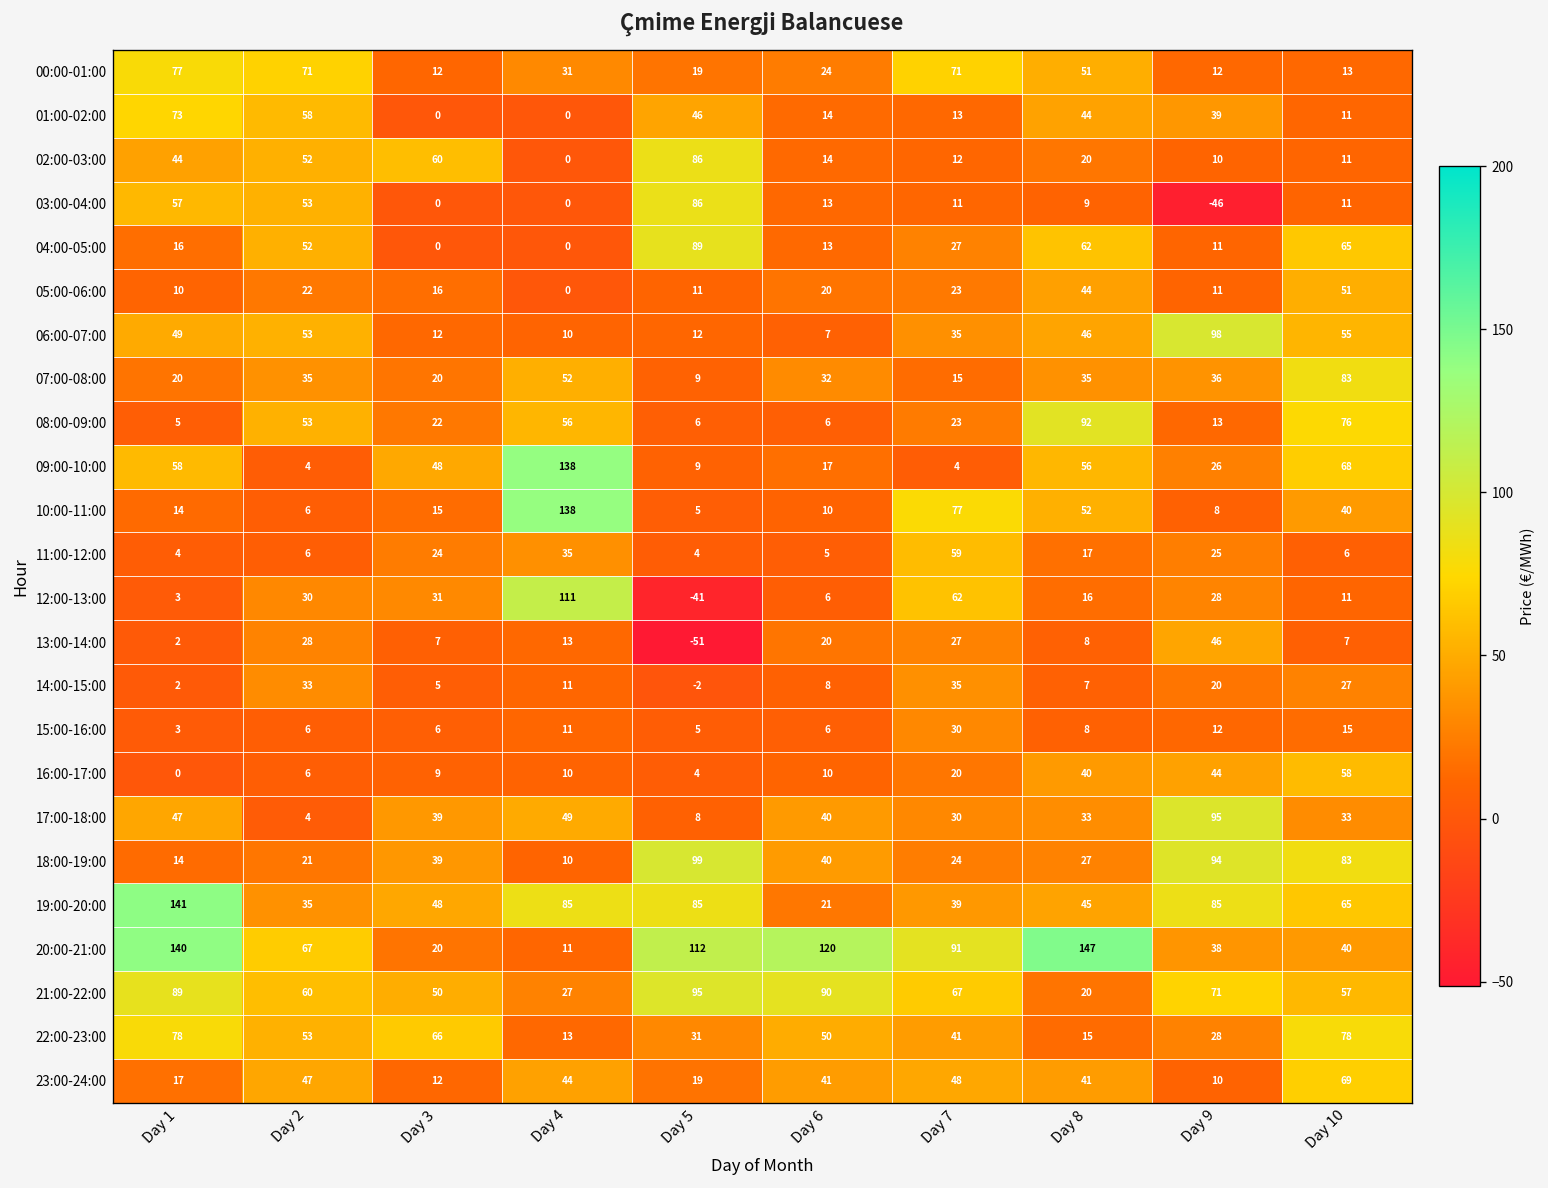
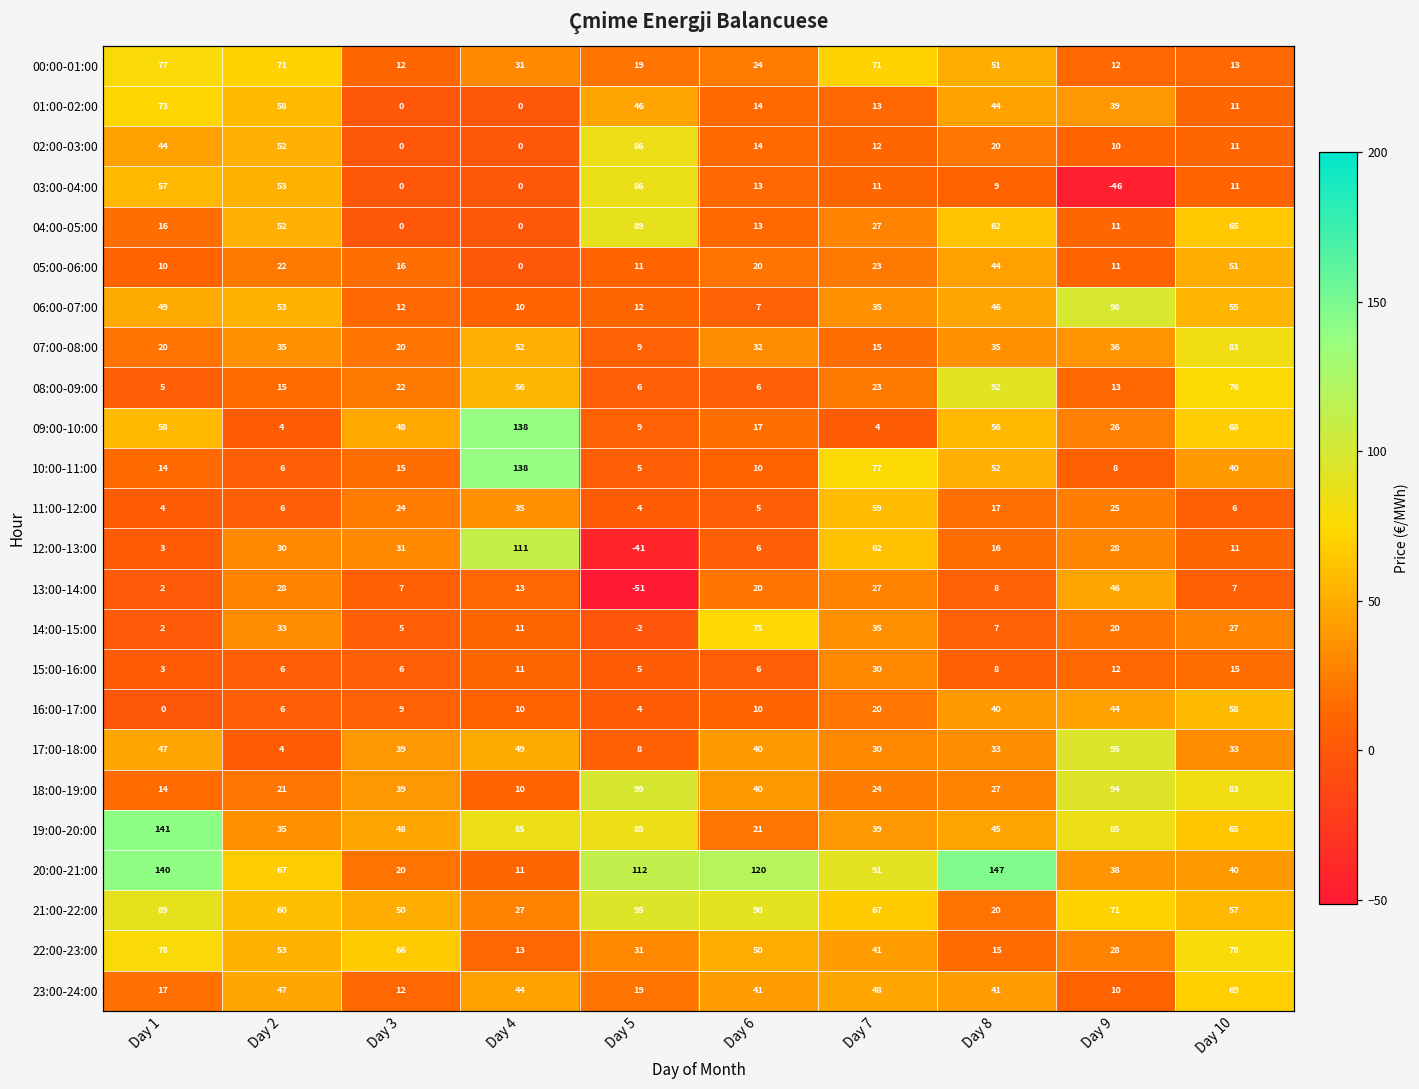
  {
    "02:00-03:00": {
      "Day 1": 44,
      "Day 2": 52,
-     "Day 3": 60,
+     "Day 3": 0,
      "Day 4": 0,
      "Day 5": 86,
      "Day 6": 14,
      "Day 7": 12,
      "Day 8": 20,
      "Day 9": 10,
      "Day 10": 11
    },
    "08:00-09:00": {
      "Day 1": 5,
-     "Day 2": 53,
+     "Day 2": 15,
      "Day 3": 22,
      "Day 4": 56,
      "Day 5": 6,
      "Day 6": 6,
      "Day 7": 23,
      "Day 8": 92,
      "Day 9": 13,
      "Day 10": 76
    },
    "14:00-15:00": {
      "Day 1": 2,
      "Day 2": 33,
      "Day 3": 5,
      "Day 4": 11,
      "Day 5": -2,
-     "Day 6": 8,
+     "Day 6": 75,
      "Day 7": 35,
      "Day 8": 7,
      "Day 9": 20,
      "Day 10": 27
    }
  }
